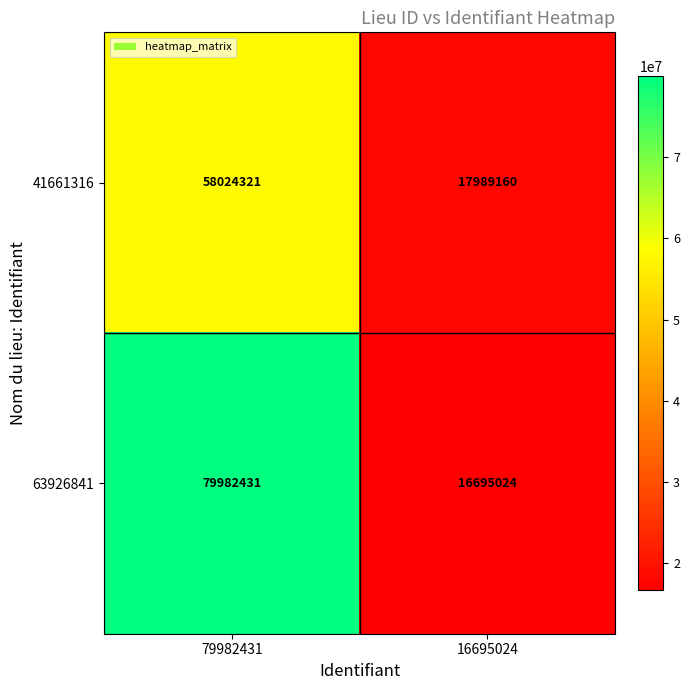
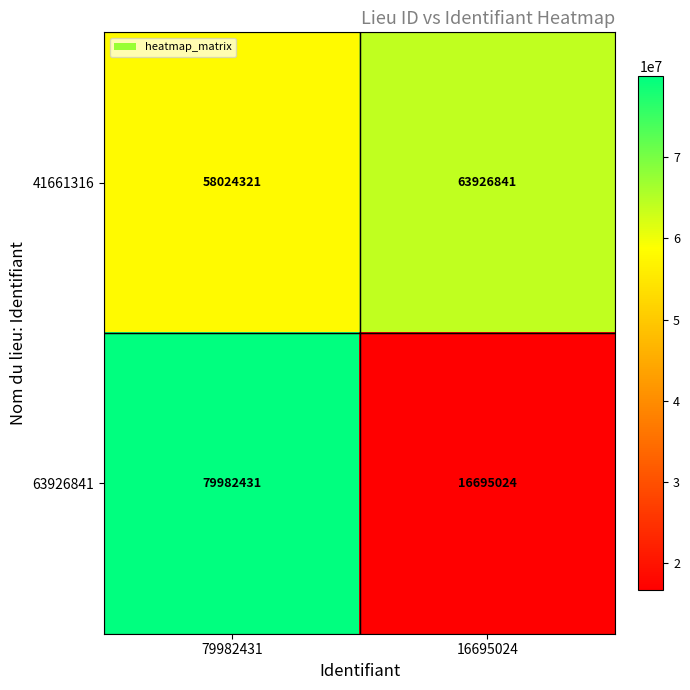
  {
    "41661316": {
      "79982431": 58024321,
-     "16695024": 17989160
+     "16695024": 63926841
    },
    "63926841": {
      "79982431": 79982431,
      "16695024": 16695024
    }
  }
